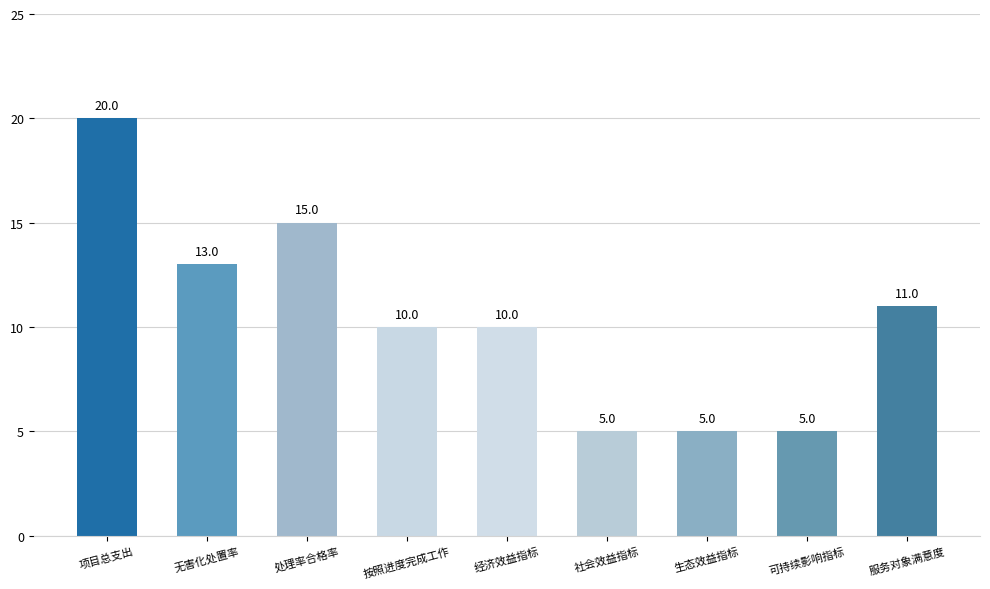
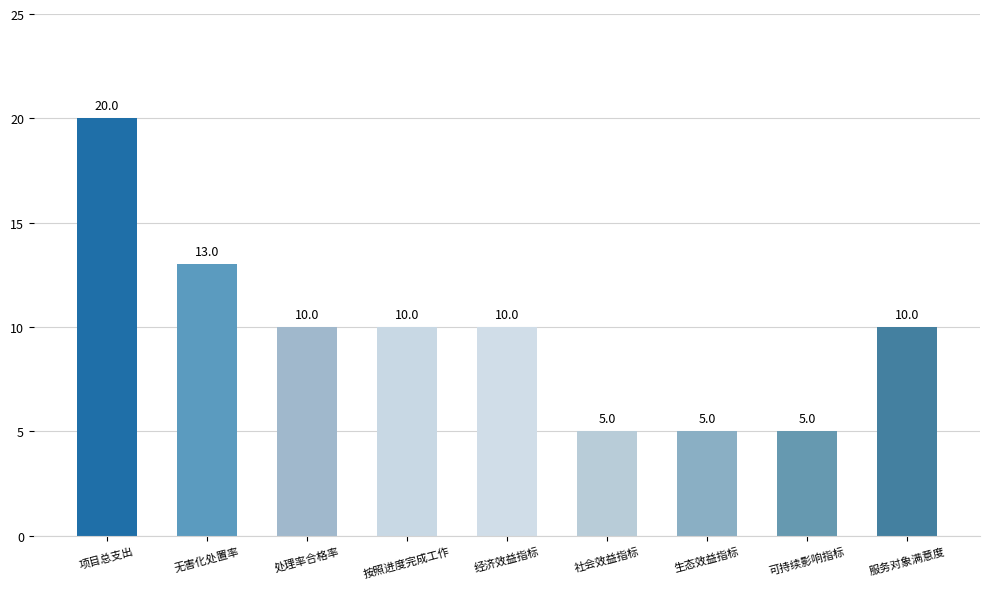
  {
    "项目总支出": 20.0,
    "无害化处置率": 13.0,
-   "处理率合格率": 15.0,
+   "处理率合格率": 10.0,
    "按照进度完成工作": 10.0,
    "经济效益指标": 10.0,
    "社会效益指标": 5.0,
    "生态效益指标": 5.0,
    "可持续影响指标": 5.0,
-   "服务对象满意度": 11.0
+   "服务对象满意度": 10.0
  }
